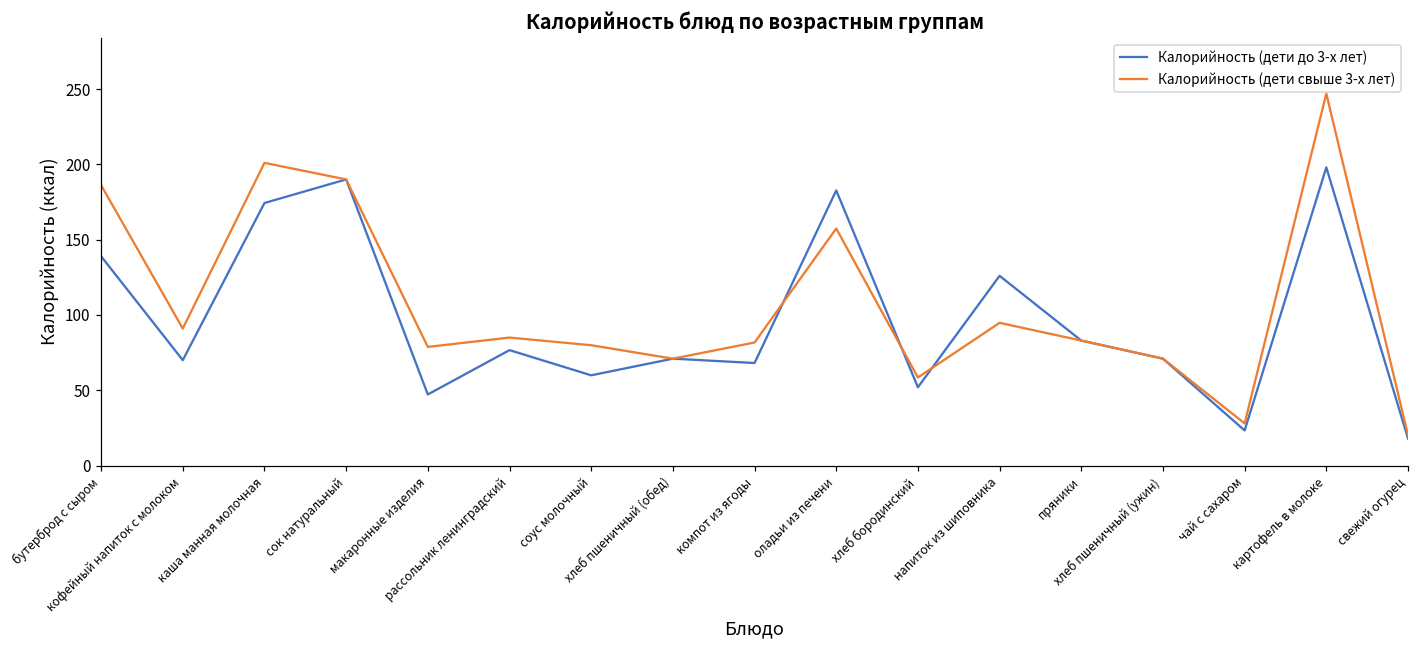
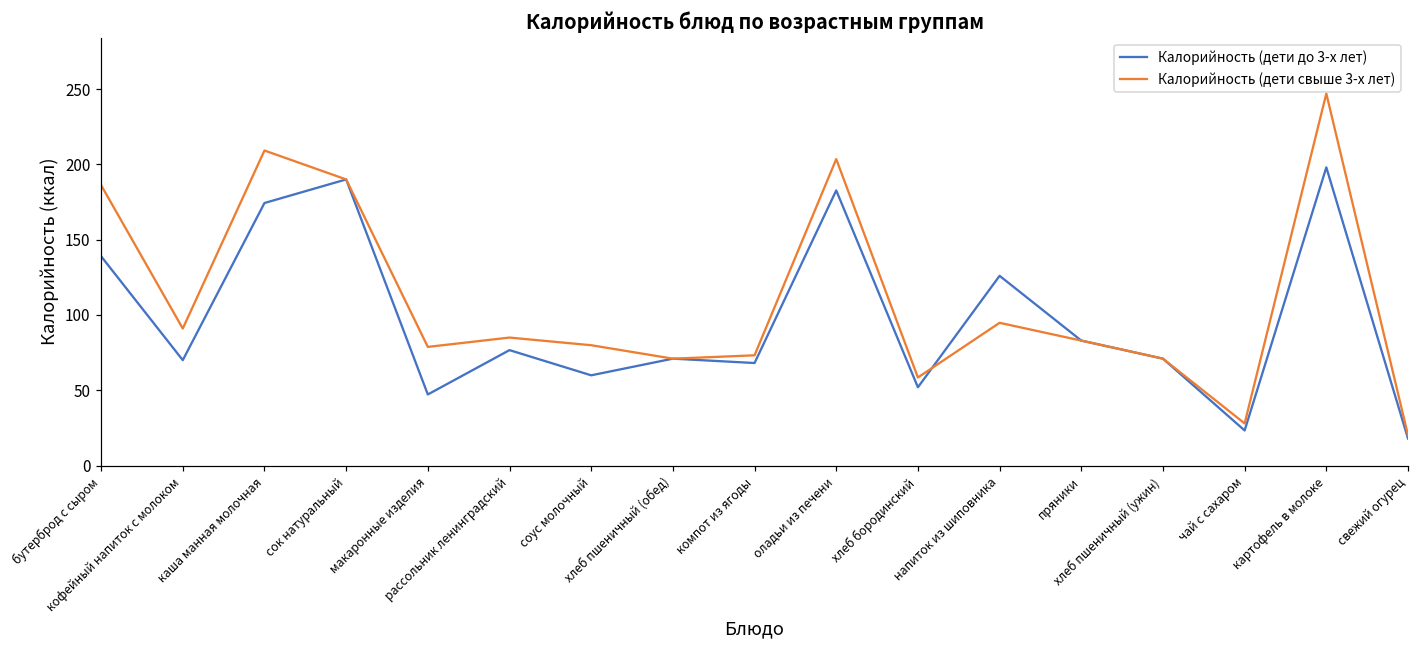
  {
    "Калорийность (дети до 3-х лет)": {
      "бутерброд с сыром": 139,
      "кофейный напиток с молоком": 70,
      "каша манная молочная": 174,
      "макаронные изделия": 47,
      "рассольник ленинградский": 77,
      "соус молочный": 60,
      "компот из ягоды": 68,
      "оладьи из печени": 183,
      "хлеб бородинский": 52,
      "напиток из шиповника": 126,
      "чай с сахаром": 23,
      "картофель в молоке": 198,
      "свежий огурец": 18
    },
    "Калорийность (дети свыше 3-х лет)": {
      "бутерброд с сыром": 186,
      "кофейный напиток с молоком": 91,
-     "каша манная молочная": 201,
+     "каша манная молочная": 209,
      "макаронные изделия": 79,
      "рассольник ленинградский": 85,
      "соус молочный": 80,
-     "компот из ягоды": 82,
-     "оладьи из печени": 157,
+     "компот из ягоды": 73,
+     "оладьи из печени": 204,
      "хлеб бородинский": 59,
      "напиток из шиповника": 95,
      "чай с сахаром": 28,
      "картофель в молоке": 247,
      "свежий огурец": 20
    }
  }
